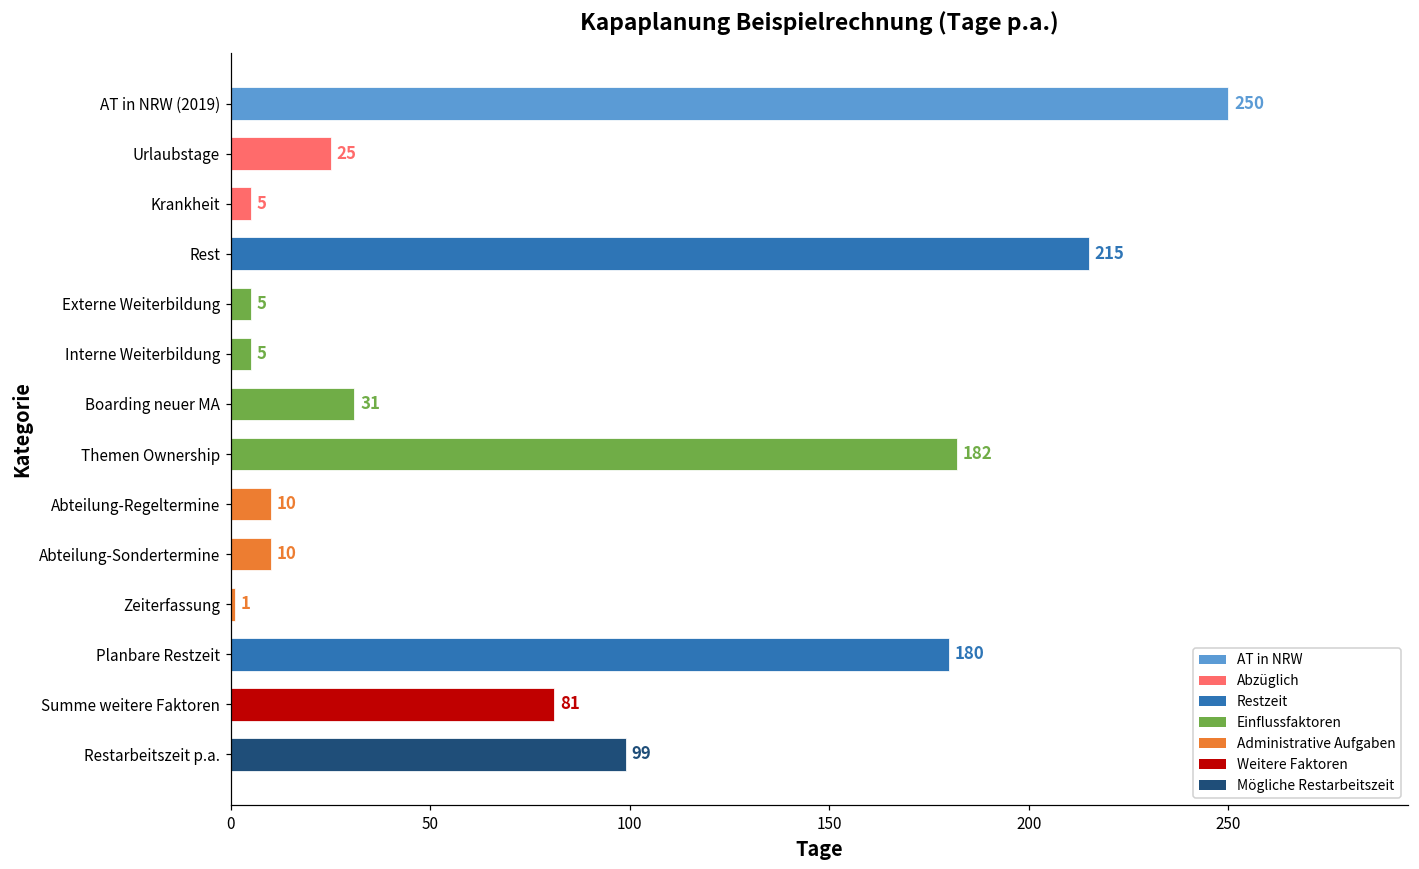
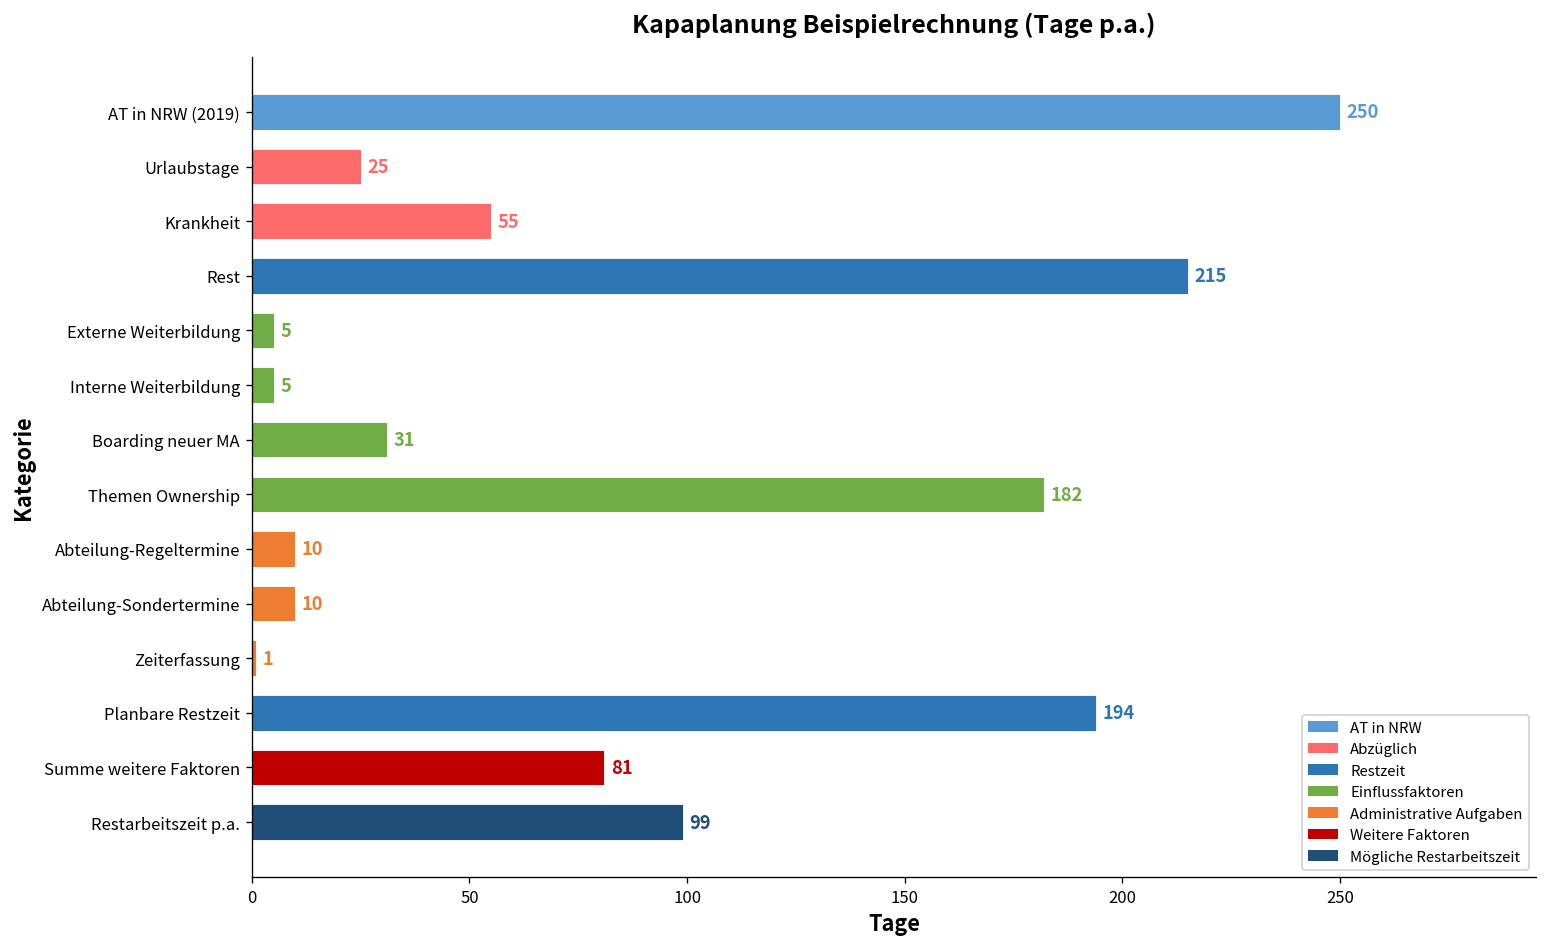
  {
    "AT in NRW (2019)": 250,
    "Urlaubstage": 25,
-   "Krankheit": 5,
+   "Krankheit": 55,
    "Rest": 215,
    "Externe Weiterbildung": 5,
    "Interne Weiterbildung": 5,
    "Boarding neuer MA": 31,
    "Themen Ownership": 182,
    "Abteilung-Regeltermine": 10,
    "Abteilung-Sondertermine": 10,
    "Zeiterfassung": 1,
-   "Planbare Restzeit": 180,
+   "Planbare Restzeit": 194,
    "Summe weitere Faktoren": 81,
    "Restarbeitszeit p.a.": 99
  }
